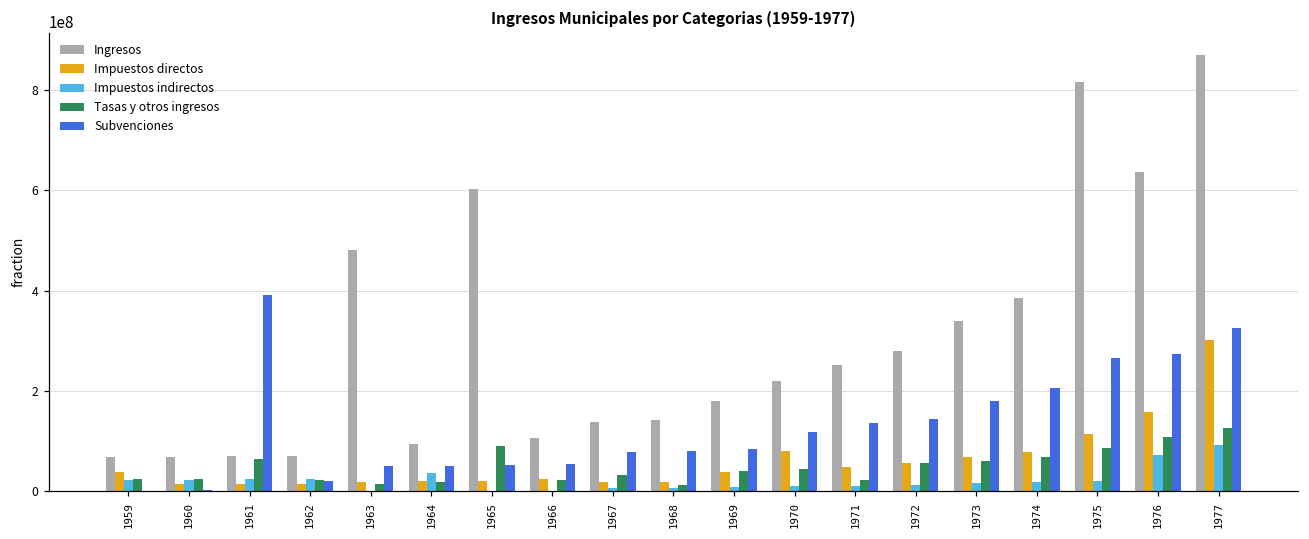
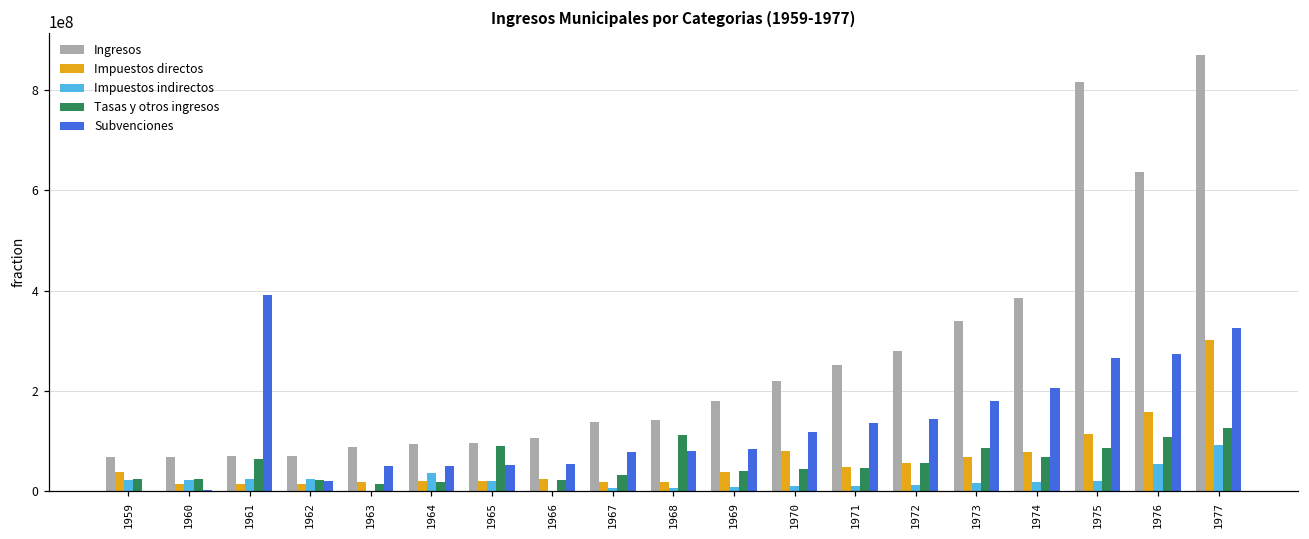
  {
    "Ingresos": {
      "1959": 70000000,
      "1960": 70000000,
      "1961": 70000000,
      "1962": 70000000,
-     "1963": 480000000,
+     "1963": 90000000,
      "1964": 100000000,
-     "1965": 600000000,
+     "1965": 100000000,
      "1966": 110000000,
      "1967": 140000000,
      "1968": 140000000,
      "1969": 180000000,
      "1970": 220000000,
      "1971": 250000000,
      "1972": 280000000,
      "1973": 340000000,
      "1974": 390000000,
      "1975": 820000000,
      "1976": 640000000,
      "1977": 870000000
    },
    "Impuestos directos": {
      "1959": 40000000,
      "1960": 10000000,
      "1961": 20000000,
      "1962": 20000000,
      "1963": 20000000,
      "1964": 20000000,
      "1965": 20000000,
      "1966": 30000000,
      "1967": 20000000,
      "1968": 20000000,
      "1969": 40000000,
      "1970": 80000000,
      "1971": 50000000,
      "1972": 60000000,
      "1973": 70000000,
      "1974": 80000000,
      "1975": 110000000,
      "1976": 160000000,
      "1977": 300000000
    },
    "Impuestos indirectos": {
      "1959": 20000000,
      "1960": 20000000,
      "1961": 20000000,
      "1962": 20000000,
      "1964": 40000000,
-     "1965": 0,
+     "1965": 20000000,
      "1967": 10000000,
      "1968": 10000000,
      "1969": 10000000,
      "1970": 10000000,
      "1971": 10000000,
      "1972": 10000000,
      "1973": 20000000,
      "1974": 20000000,
      "1975": 20000000,
-     "1976": 70000000,
+     "1976": 60000000,
      "1977": 90000000
    },
    "Tasas y otros ingresos": {
      "1959": 30000000,
      "1960": 20000000,
      "1961": 60000000,
      "1962": 20000000,
      "1963": 20000000,
      "1964": 20000000,
      "1965": 90000000,
      "1966": 20000000,
      "1967": 30000000,
-     "1968": 10000000,
+     "1968": 110000000,
      "1969": 40000000,
      "1970": 40000000,
-     "1971": 20000000,
+     "1971": 50000000,
      "1972": 60000000,
-     "1973": 60000000,
+     "1973": 90000000,
      "1974": 70000000,
      "1975": 90000000,
      "1976": 110000000,
      "1977": 130000000
    },
    "Subvenciones": {
      "1961": 390000000,
      "1962": 20000000,
      "1963": 50000000,
      "1964": 50000000,
      "1965": 50000000,
      "1966": 50000000,
      "1967": 80000000,
      "1968": 80000000,
      "1969": 80000000,
      "1970": 120000000,
      "1971": 140000000,
      "1972": 150000000,
      "1973": 180000000,
      "1974": 210000000,
      "1975": 270000000,
      "1976": 270000000,
      "1977": 330000000
    }
  }
